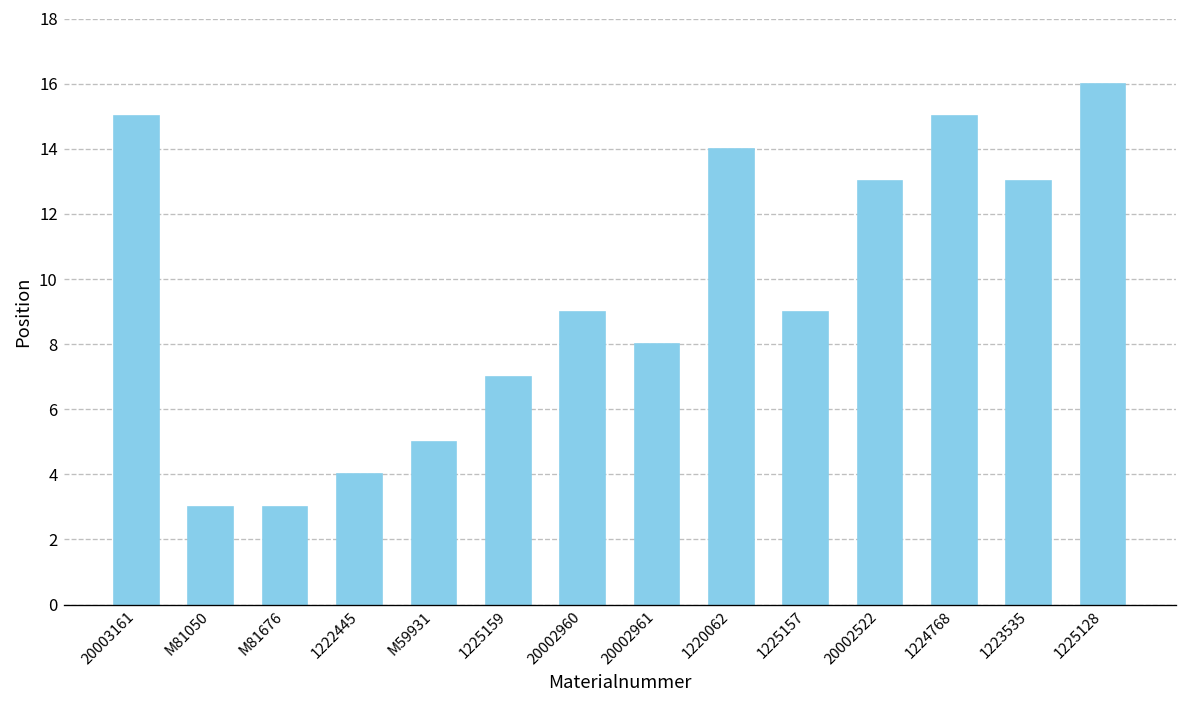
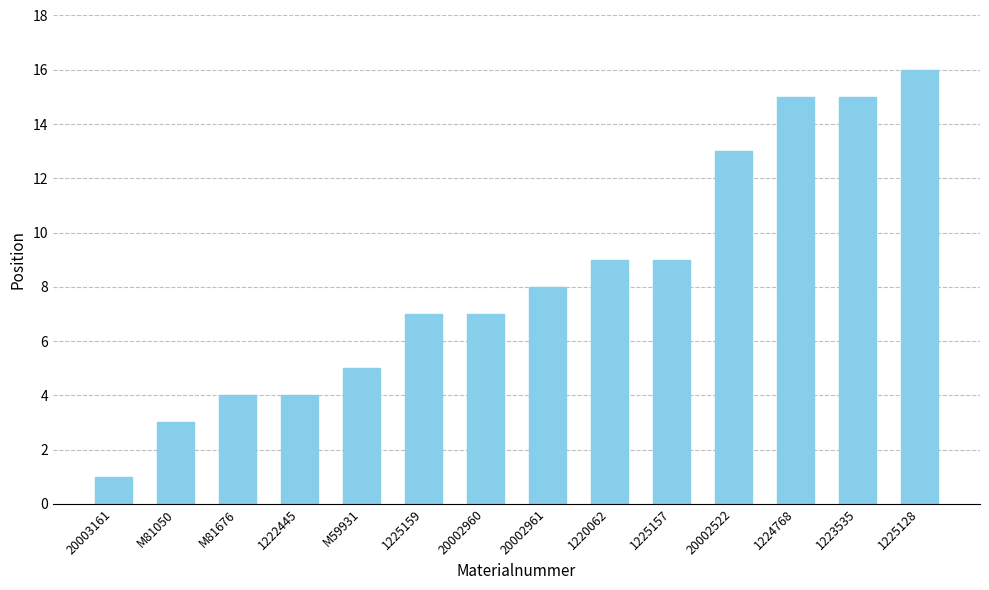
  {
-   "20003161": 15,
+   "20003161": 1,
    "M81050": 3,
-   "M81676": 3,
+   "M81676": 4,
    "1222445": 4,
    "M59931": 5,
    "1225159": 7,
-   "20002960": 9,
+   "20002960": 7,
    "20002961": 8,
-   "1220062": 14,
+   "1220062": 9,
    "1225157": 9,
    "20002522": 13,
    "1224768": 15,
-   "1223535": 13,
+   "1223535": 15,
    "1225128": 16
  }
